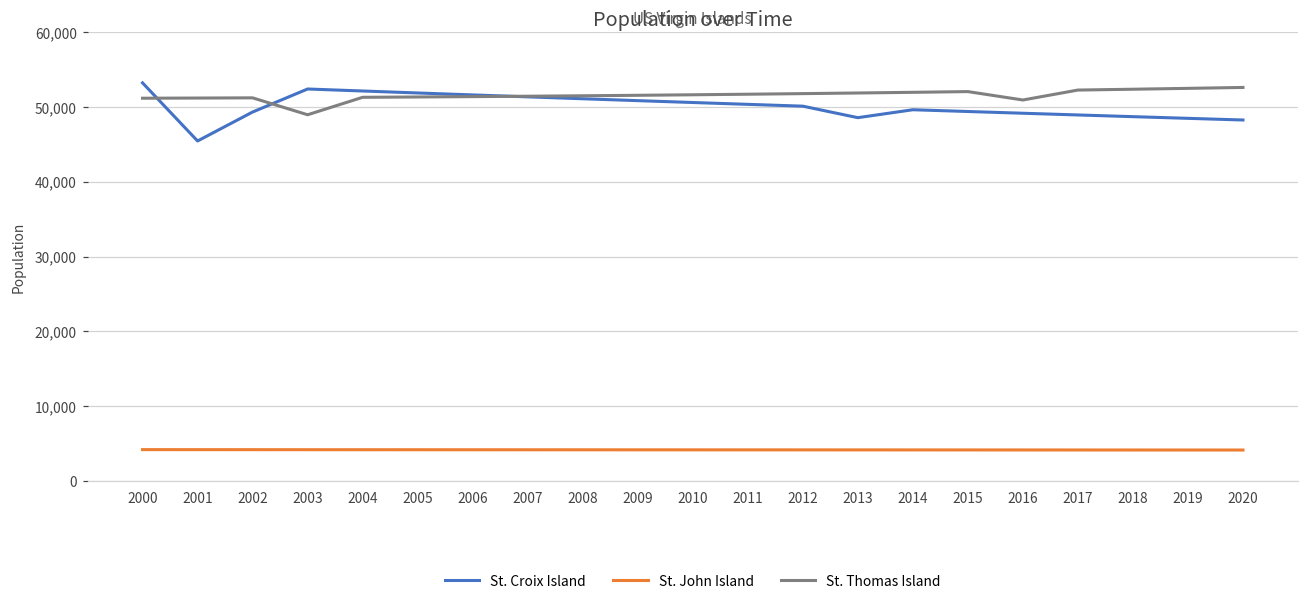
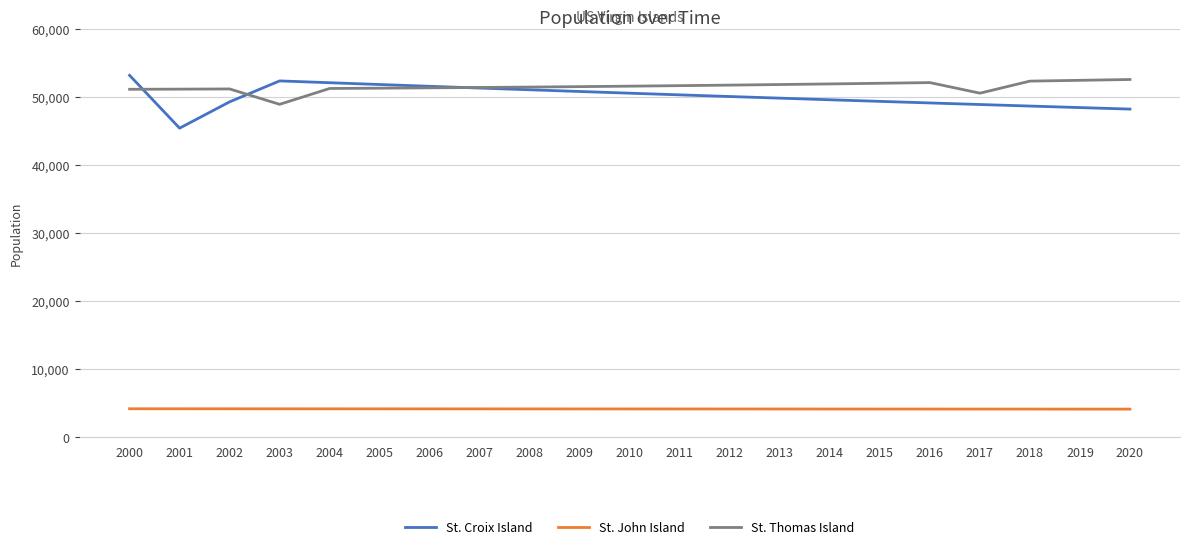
  {
    "St. Croix Island": {
      "2000": "53,000",
      "2001": "45,000",
      "2002": "49,000",
      "2003": "52,000",
      "2004": "52,000",
      "2005": "52,000",
      "2008": "51,000",
      "2009": "51,000",
      "2010": "51,000",
      "2011": "50,000",
      "2012": "50,000",
-     "2013": "49,000",
+     "2013": "50,000",
      "2014": "50,000",
      "2015": "49,000",
      "2016": "49,000",
      "2017": "49,000",
      "2018": "49,000",
      "2019": "48,000",
      "2020": "48,000"
    },
    "St. John Island": {
      "2000": "4,000",
      "2001": "4,000",
      "2002": "4,000",
      "2003": "4,000",
      "2004": "4,000",
      "2005": "4,000",
      "2006": "4,000",
      "2007": "4,000",
      "2008": "4,000",
      "2009": "4,000",
      "2010": "4,000",
      "2011": "4,000",
      "2012": "4,000",
      "2013": "4,000",
      "2014": "4,000",
      "2015": "4,000",
      "2016": "4,000",
      "2017": "4,000",
      "2018": "4,000",
      "2019": "4,000",
      "2020": "4,000"
    },
    "St. Thomas Island": {
      "2000": "51,000",
      "2001": "51,000",
      "2002": "51,000",
      "2003": "49,000",
      "2004": "51,000",
      "2005": "51,000",
      "2008": "52,000",
      "2009": "52,000",
      "2010": "52,000",
      "2011": "52,000",
      "2012": "52,000",
      "2013": "52,000",
      "2014": "52,000",
      "2015": "52,000",
-     "2016": "51,000",
-     "2017": "52,000",
+     "2016": "52,000",
+     "2017": "51,000",
      "2018": "52,000",
      "2019": "52,000",
      "2020": "53,000"
    }
  }
